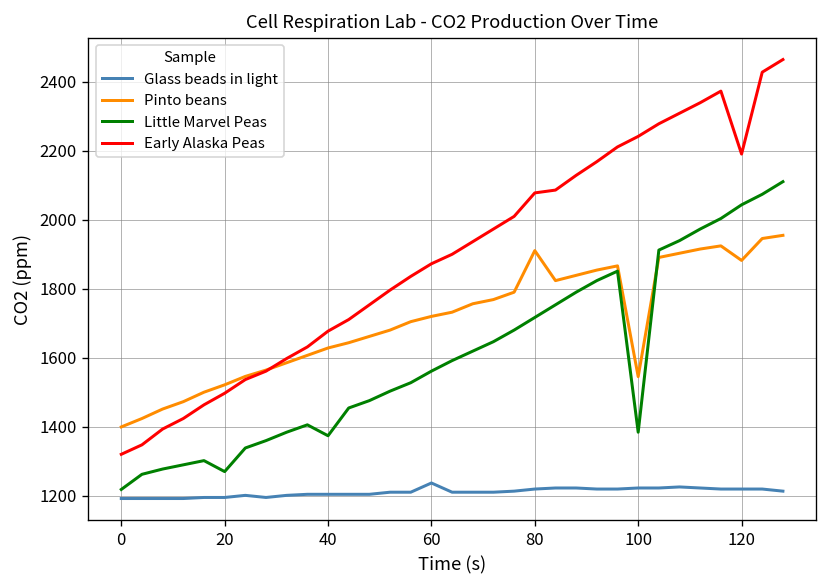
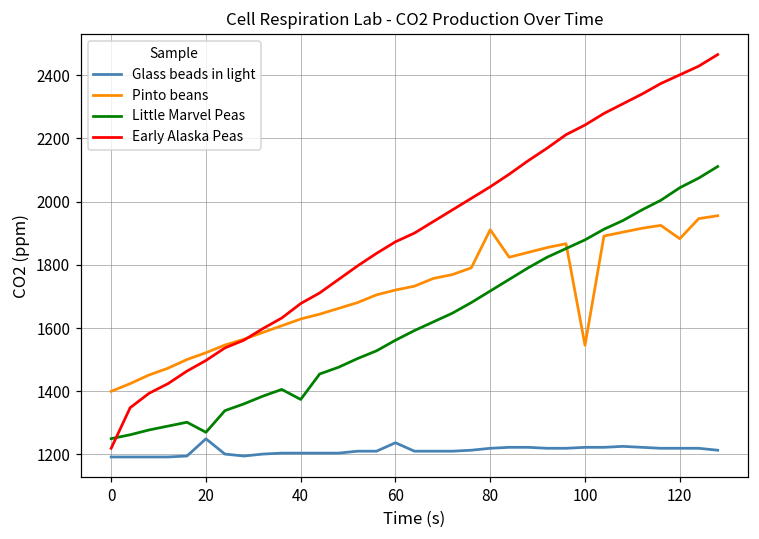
  {
    "Glass beads in light": {
      "0": 1190,
-     "20": 1200,
+     "20": 1250,
      "40": 1200,
      "60": 1240,
      "80": 1220,
      "100": 1220,
      "120": 1220
    },
    "Pinto beans": {
      "0": 1400,
      "20": 1520,
      "40": 1630,
      "60": 1720,
      "80": 1910,
      "100": 1550,
      "120": 1880
    },
    "Little Marvel Peas": {
-     "0": 1220,
+     "0": 1250,
      "20": 1270,
      "40": 1370,
      "60": 1560,
      "80": 1720,
-     "100": 1380,
+     "100": 1880,
      "120": 2040
    },
    "Early Alaska Peas": {
-     "0": 1320,
+     "0": 1220,
      "20": 1500,
      "40": 1680,
      "60": 1870,
-     "80": 2080,
+     "80": 2050,
      "100": 2240,
-     "120": 2190
+     "120": 2400
    }
  }
